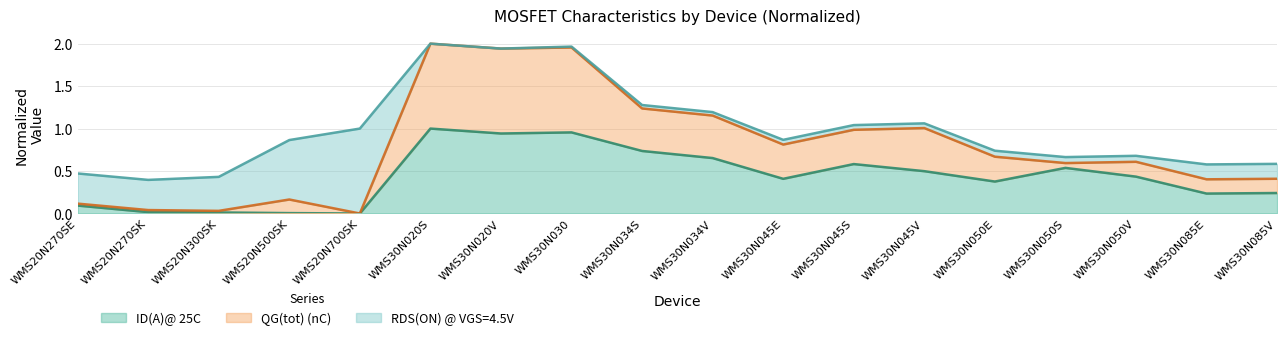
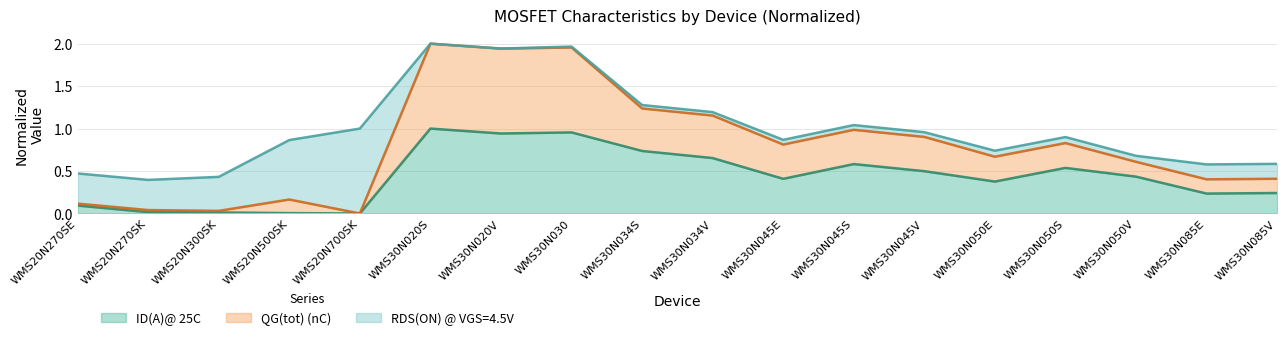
  {
    "QG(tot) (nC)": {
      "WMS20N500SK": 0.2,
      "WMS30N034S": 0.5,
      "WMS30N034V": 0.5,
      "WMS30N045E": 0.4,
      "WMS30N045S": 0.4,
-     "WMS30N045V": 0.5,
+     "WMS30N045V": 0.4,
      "WMS30N050E": 0.3,
-     "WMS30N050S": 0.1,
+     "WMS30N050S": 0.3,
      "WMS30N050V": 0.2,
      "WMS30N085E": 0.2,
      "WMS30N085V": 0.2
    }
  }
